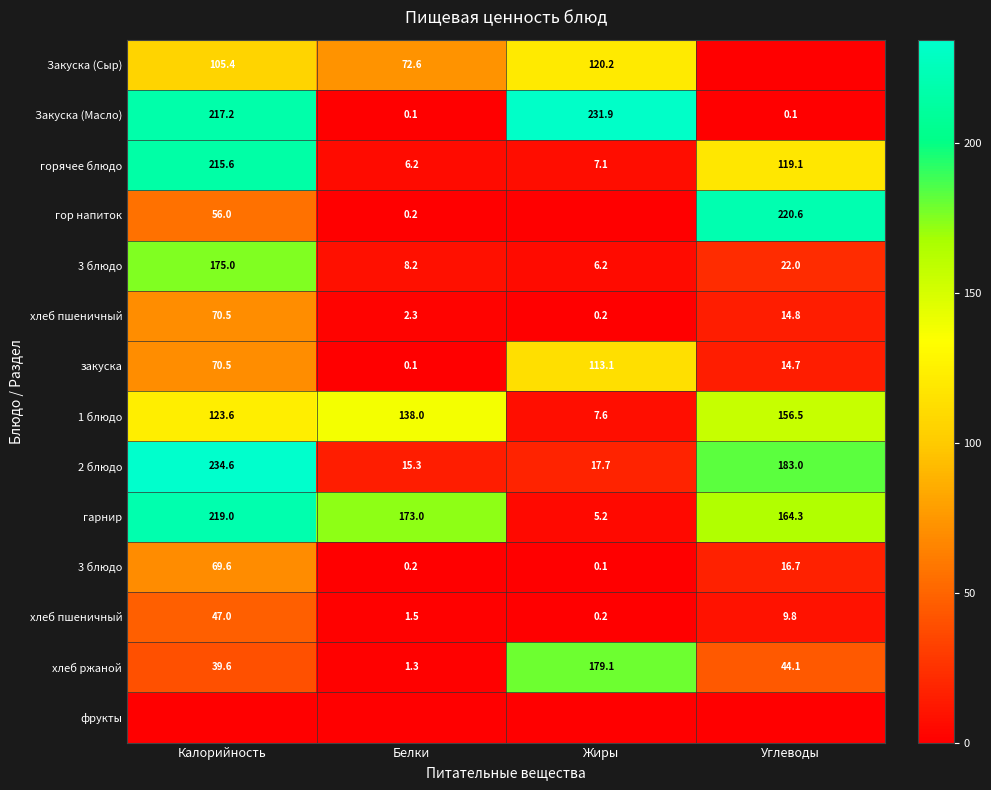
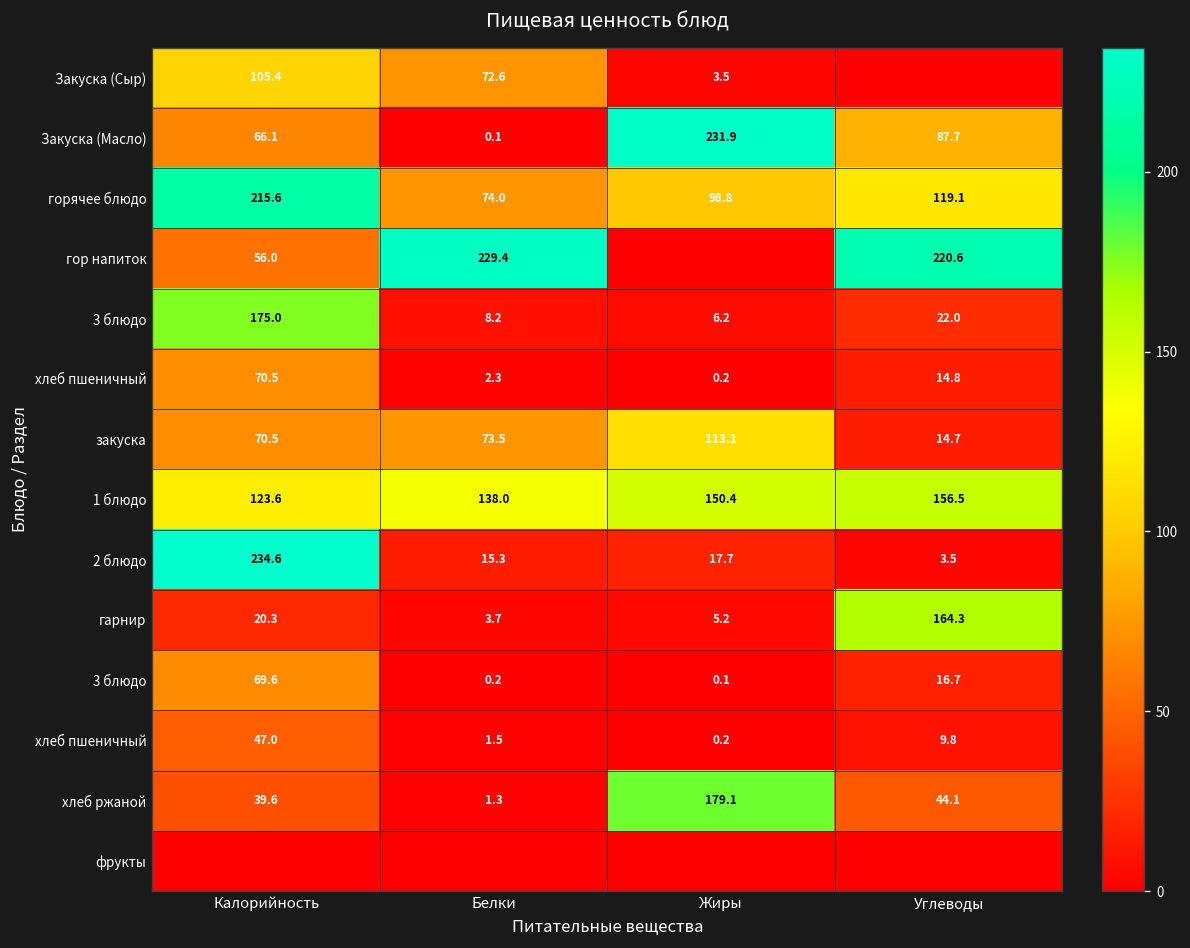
  {
    "Закуска (Сыр)": {
      "Калорийность": 105.4,
      "Белки": 72.6,
-     "Жиры": 120.2
+     "Жиры": 3.5
    },
    "Закуска (Масло)": {
-     "Калорийность": 217.2,
+     "Калорийность": 66.1,
      "Белки": 0.1,
      "Жиры": 231.9,
-     "Углеводы": 0.1
+     "Углеводы": 87.7
    },
    "горячее блюдо": {
      "Калорийность": 215.6,
-     "Белки": 6.2,
-     "Жиры": 7.1,
+     "Белки": 74.0,
+     "Жиры": 98.8,
      "Углеводы": 119.1
    },
    "гор напиток": {
      "Калорийность": 56.0,
-     "Белки": 0.2,
+     "Белки": 229.4,
      "Углеводы": 220.6
    },
    "закуска": {
      "Калорийность": 70.5,
-     "Белки": 0.1,
+     "Белки": 73.5,
      "Жиры": 113.1,
      "Углеводы": 14.7
    },
    "1 блюдо": {
      "Калорийность": 123.6,
      "Белки": 138.0,
-     "Жиры": 7.6,
+     "Жиры": 150.4,
      "Углеводы": 156.5
    },
    "2 блюдо": {
      "Калорийность": 234.6,
      "Белки": 15.3,
      "Жиры": 17.7,
-     "Углеводы": 183.0
+     "Углеводы": 3.5
    },
    "гарнир": {
-     "Калорийность": 219.0,
-     "Белки": 173.0,
+     "Калорийность": 20.3,
+     "Белки": 3.7,
      "Жиры": 5.2,
      "Углеводы": 164.3
    },
    "хлеб ржаной": {
      "Калорийность": 39.6,
      "Белки": 1.3,
      "Жиры": 179.1,
      "Углеводы": 44.1
    }
  }
